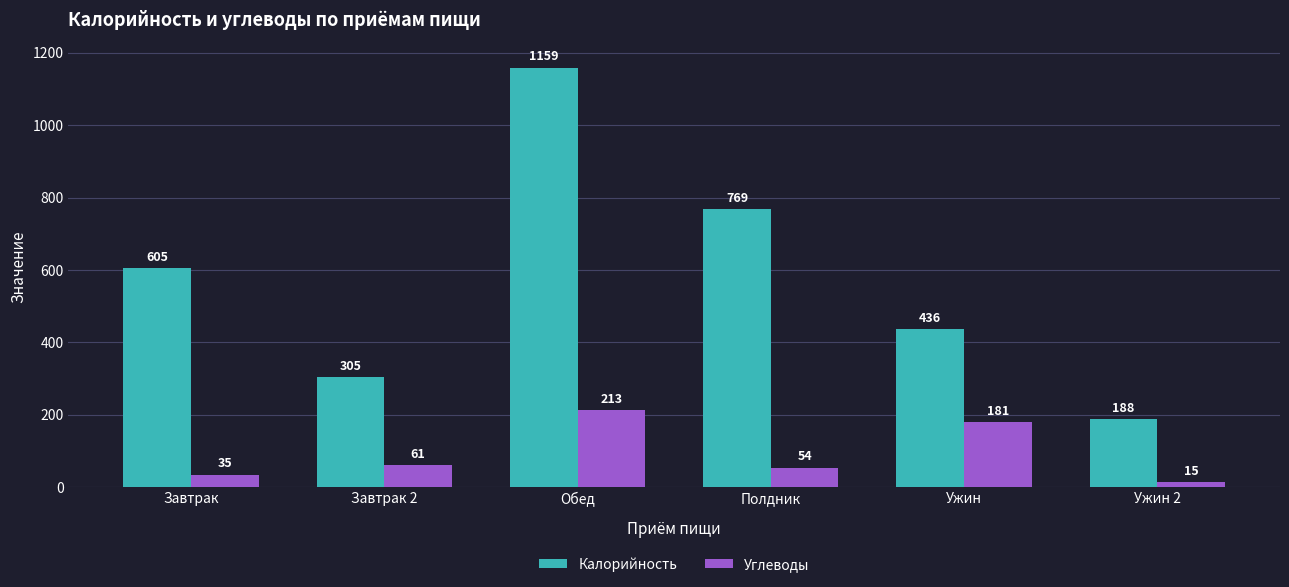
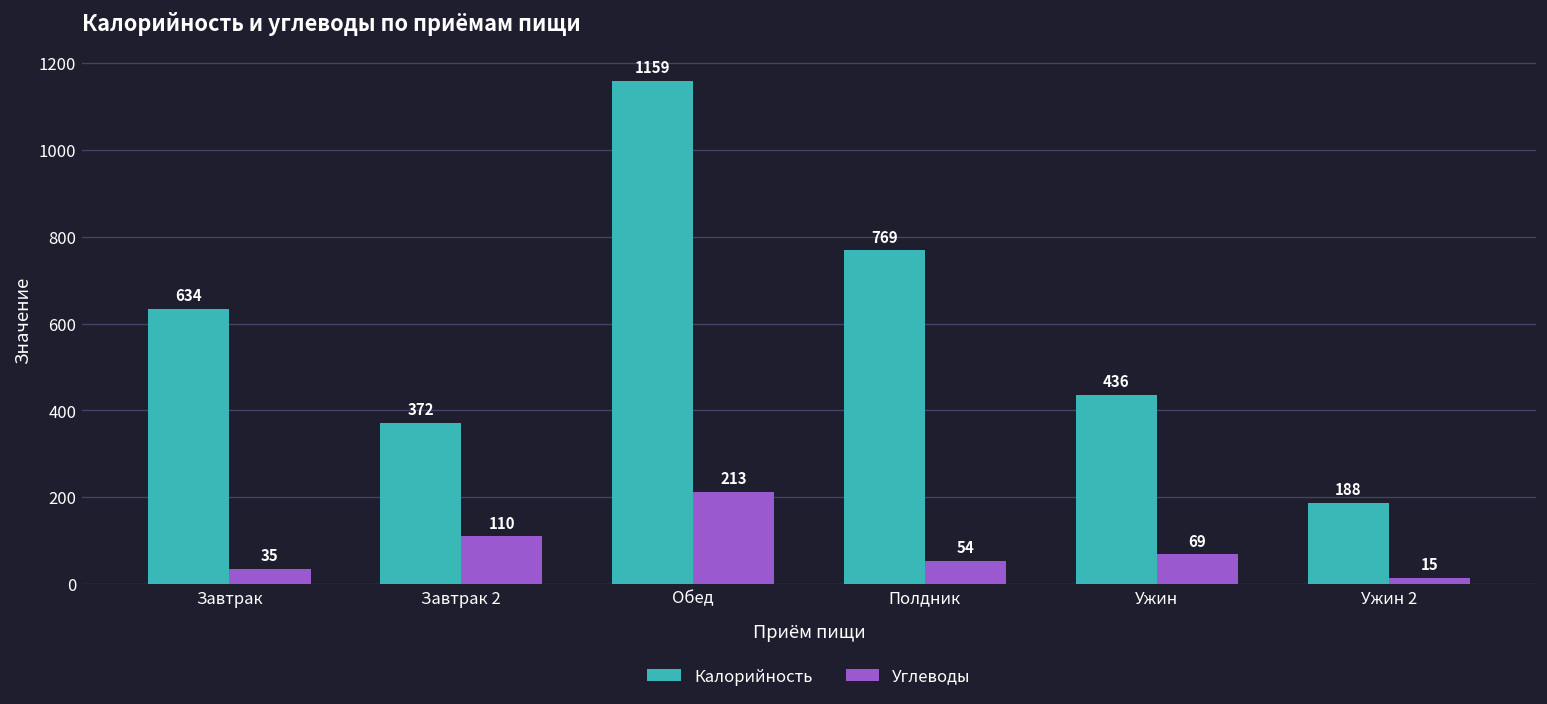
  {
    "Калорийность": {
-     "Завтрак": 605,
-     "Завтрак 2": 305,
+     "Завтрак": 634,
+     "Завтрак 2": 372,
      "Обед": 1159,
      "Полдник": 769,
      "Ужин": 436,
      "Ужин 2": 188
    },
    "Углеводы": {
      "Завтрак": 35,
-     "Завтрак 2": 61,
+     "Завтрак 2": 110,
      "Обед": 213,
      "Полдник": 54,
-     "Ужин": 181,
+     "Ужин": 69,
      "Ужин 2": 15
    }
  }
